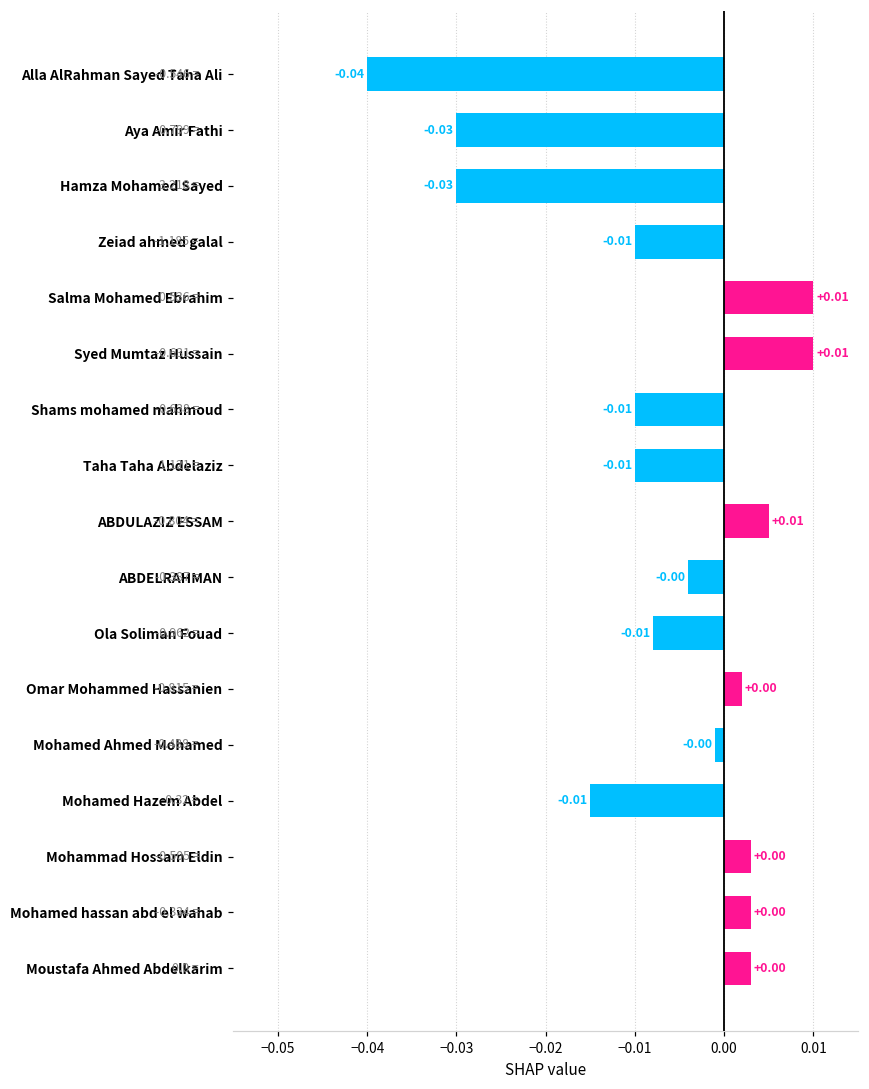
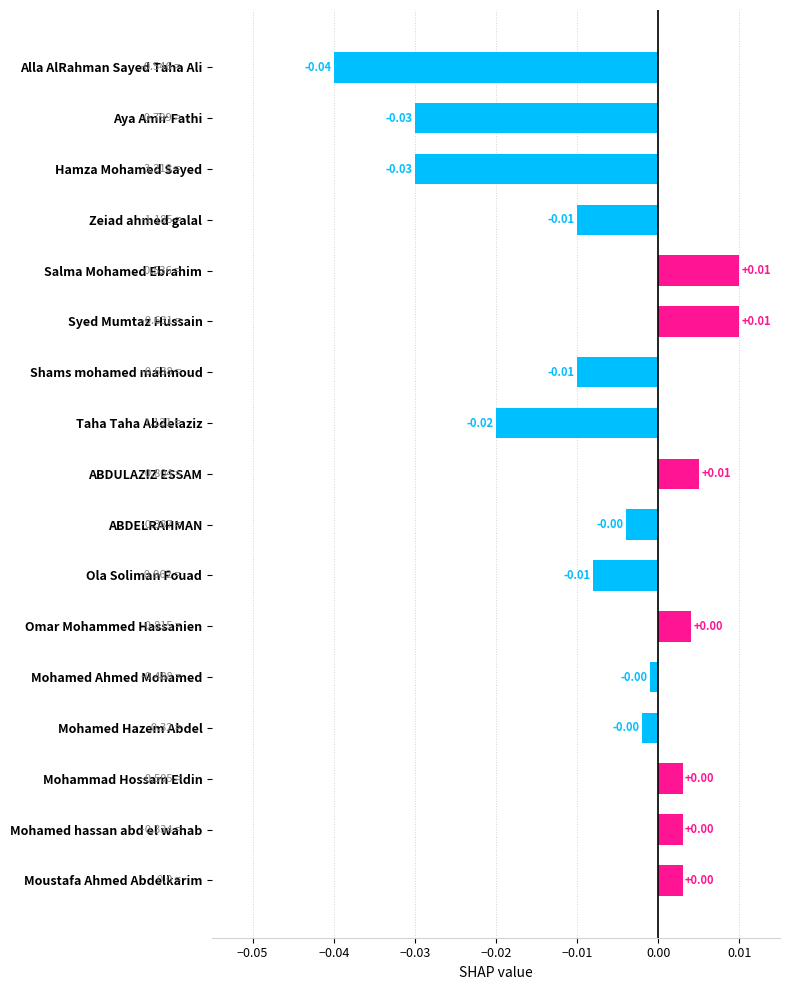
  {
    "Alla AlRahman Sayed Taha Ali": "-0.04",
    "Aya Amir Fathi": "-0.03",
    "Hamza Mohamed Sayed": "-0.03",
    "Zeiad ahmed galal": "-0.01",
    "Salma Mohamed Ebrahim": "+0.01",
    "Syed Mumtaz Hussain": "+0.01",
    "Shams mohamed mahmoud": "-0.01",
-   "Taha Taha Abdelaziz": "-0.01",
+   "Taha Taha Abdelaziz": "-0.02",
    "ABDULAZIZ ESSAM": "+0.01",
    "ABDELRAHMAN": "-0.00",
    "Ola Soliman Fouad": "-0.01",
-   "Omar Mohammed Hassanien": "0.002",
+   "Omar Mohammed Hassanien": "0.004",
    "Mohamed Ahmed Mohamed": "-0.00",
-   "Mohamed Hazem Abdel": "-0.01",
+   "Mohamed Hazem Abdel": "-0.00",
    "Mohammad Hossam Eldin": "+0.00",
    "Mohamed hassan abd el wahab": "+0.00",
    "Moustafa Ahmed Abdelkarim": "+0.00"
  }
